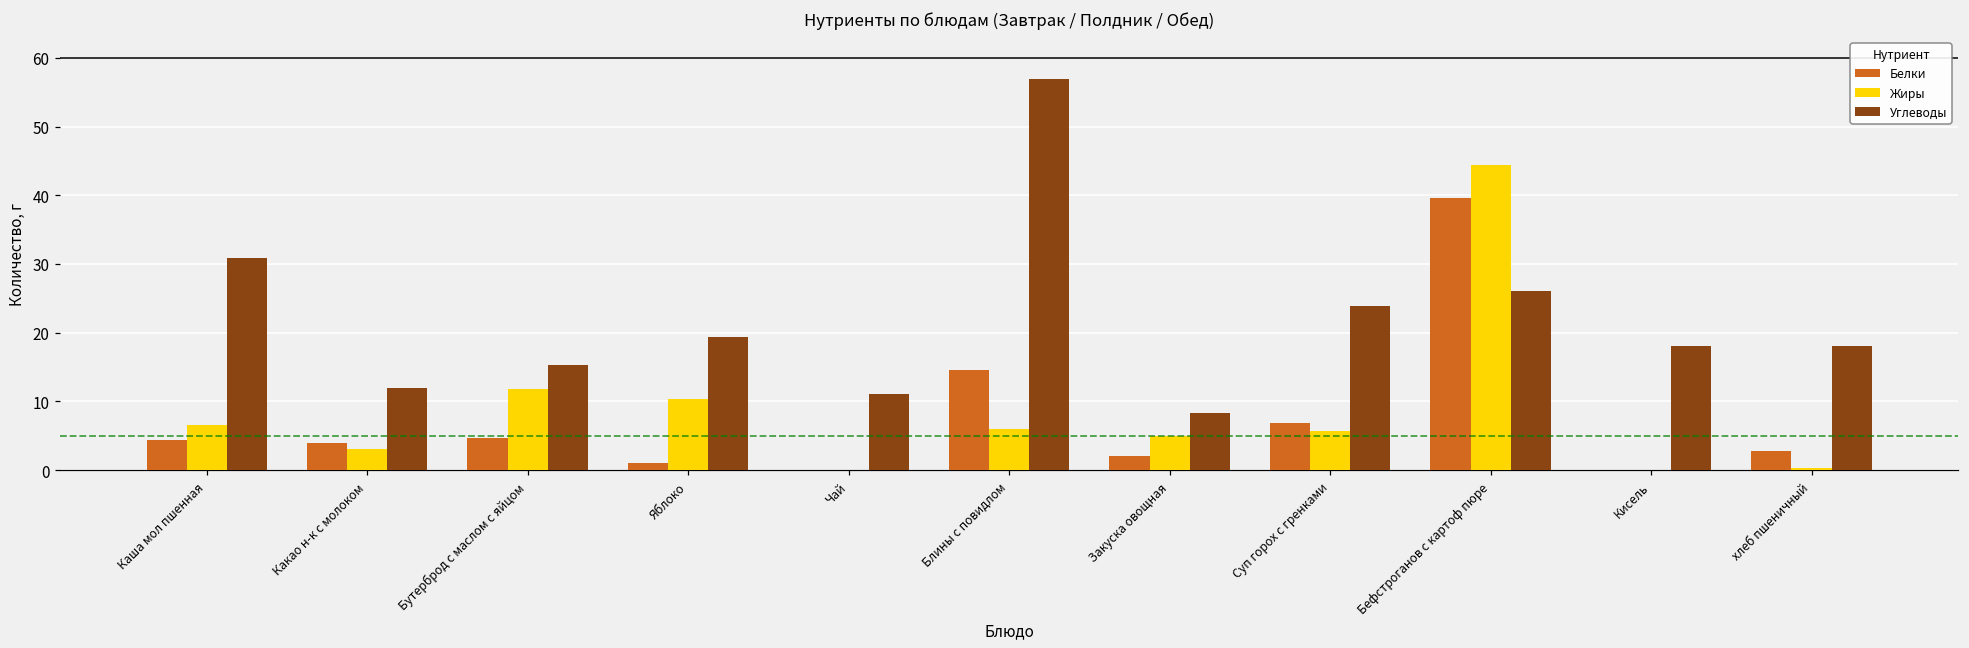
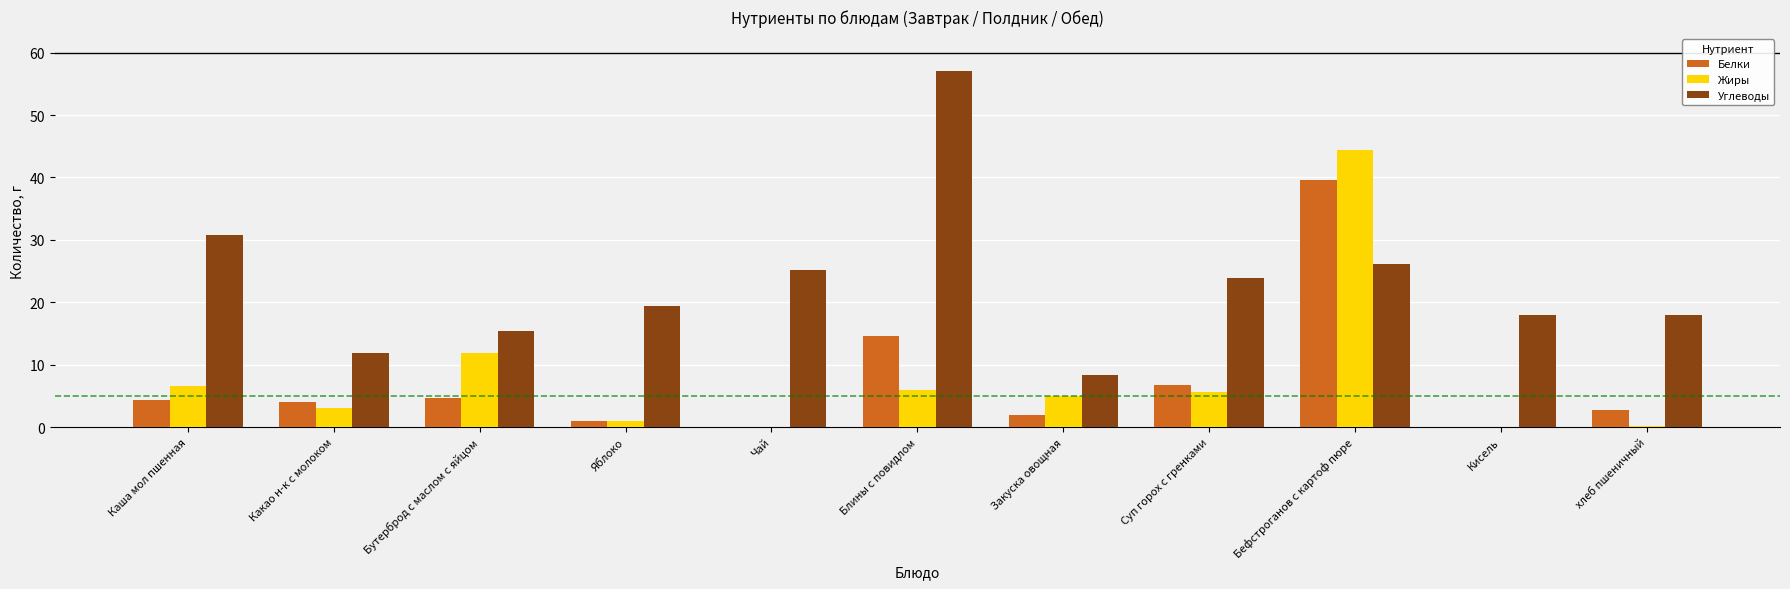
  {
    "Белки": {
      "Каша мол пшенная": 4,
      "Какао н-к с молоком": 4,
      "Бутерброд с маслом с яйцом": 5,
      "Яблоко": 1,
      "Чай": 0,
      "Блины с повидлом": 15,
      "Закуска овощная": 2,
      "Суп горох с гренками": 7,
      "Бефстроганов с картоф пюре": 40,
      "Кисель": 0,
      "хлеб пшеничный": 3
    },
    "Жиры": {
      "Каша мол пшенная": 7,
      "Какао н-к с молоком": 3,
      "Бутерброд с маслом с яйцом": 12,
-     "Яблоко": 10,
+     "Яблоко": 1,
      "Чай": 0,
      "Блины с повидлом": 6,
      "Закуска овощная": 5,
      "Суп горох с гренками": 6,
      "Бефстроганов с картоф пюре": 44,
      "Кисель": 0
    },
    "Углеводы": {
      "Каша мол пшенная": 31,
      "Какао н-к с молоком": 12,
      "Бутерброд с маслом с яйцом": 15,
      "Яблоко": 19,
-     "Чай": 11,
+     "Чай": 25,
      "Блины с повидлом": 57,
      "Закуска овощная": 8,
      "Суп горох с гренками": 24,
      "Бефстроганов с картоф пюре": 26,
      "Кисель": 18,
      "хлеб пшеничный": 18
    }
  }
